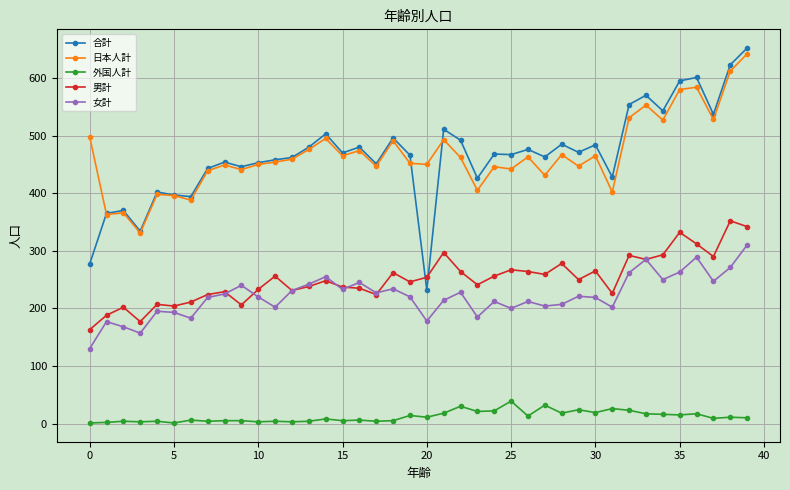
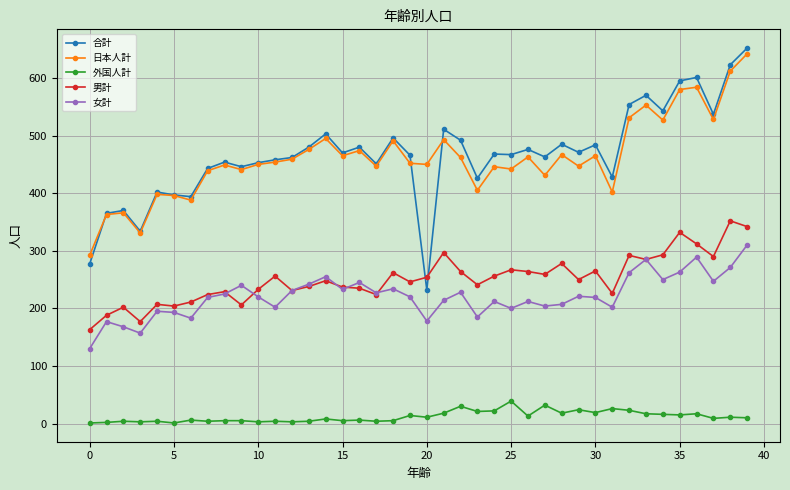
  {
    "合計": {
      "0": 280,
      "15": 470,
      "20": 230,
      "25": 470,
      "30": 480,
      "35": 600
    },
    "日本人計": {
-     "0": 500,
+     "0": 290,
      "15": 470,
      "20": 450,
      "25": 440,
      "30": 470,
      "35": 580
    },
    "外国人計": {
      "0": 0,
      "5": 0,
      "10": 0,
      "15": 10,
      "20": 10,
      "25": 40,
      "30": 20,
      "35": 20
    },
    "男計": {
      "0": 160,
      "5": 200,
      "10": 230,
      "20": 250,
      "25": 270,
      "30": 270,
      "35": 330
    },
    "女計": {
      "0": 130,
      "5": 190,
      "10": 220,
      "20": 180,
      "25": 200,
      "30": 220,
      "35": 260
    }
  }
